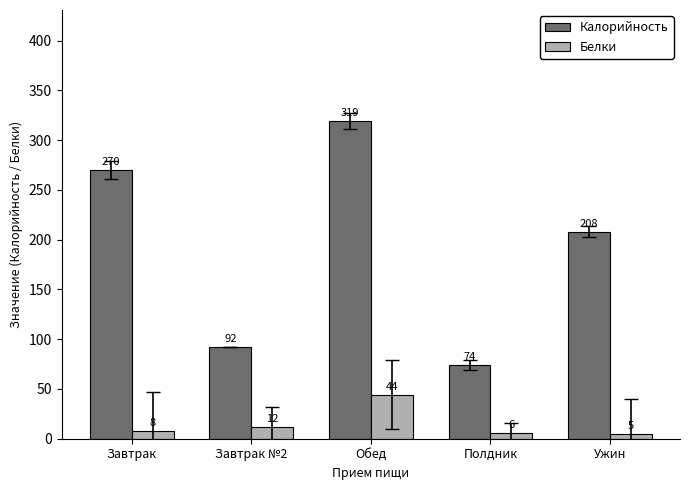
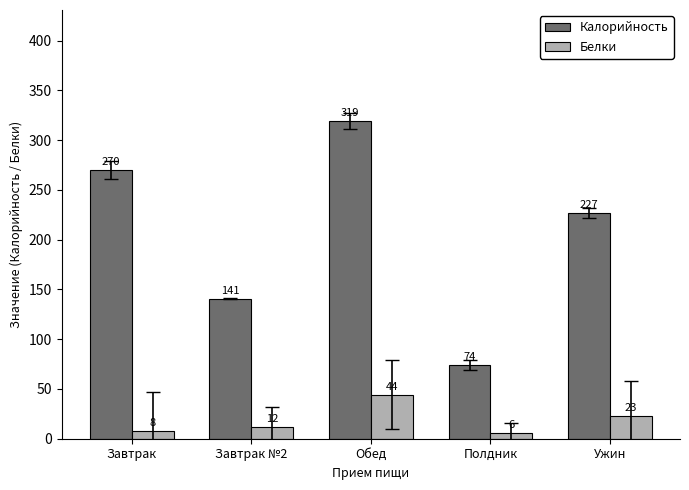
  {
    "Калорийность": {
-     "Завтрак №2": 92,
-     "Ужин": 208
+     "Завтрак №2": 141,
+     "Ужин": 227
    },
    "Белки": {
      "Завтрак": 8,
      "Завтрак №2": 12,
      "Обед": 44,
-     "Ужин": 5
+     "Ужин": 23
    }
  }
